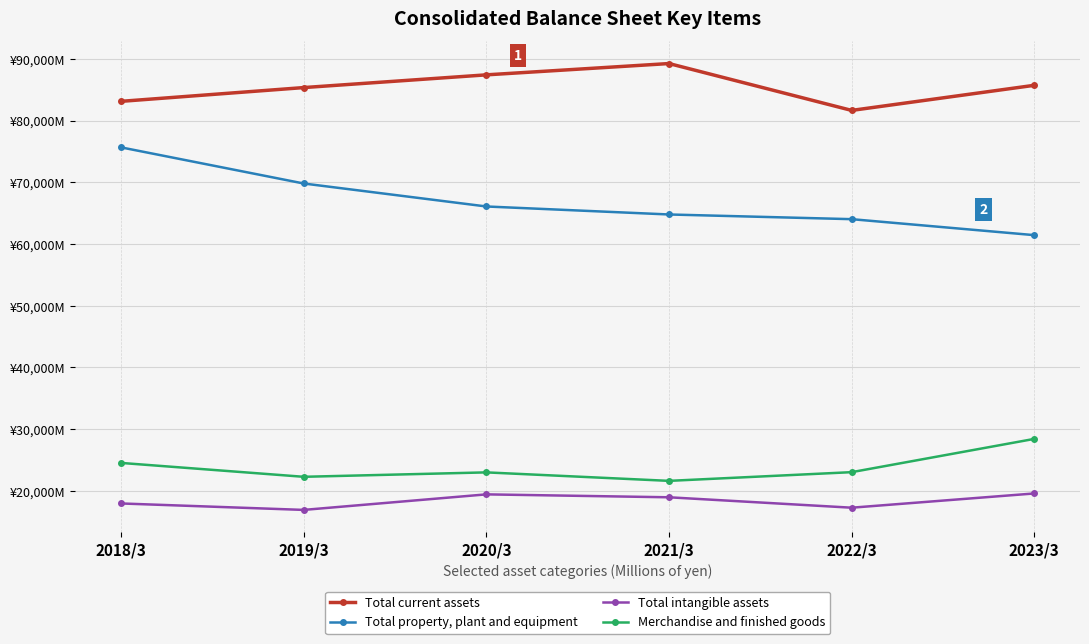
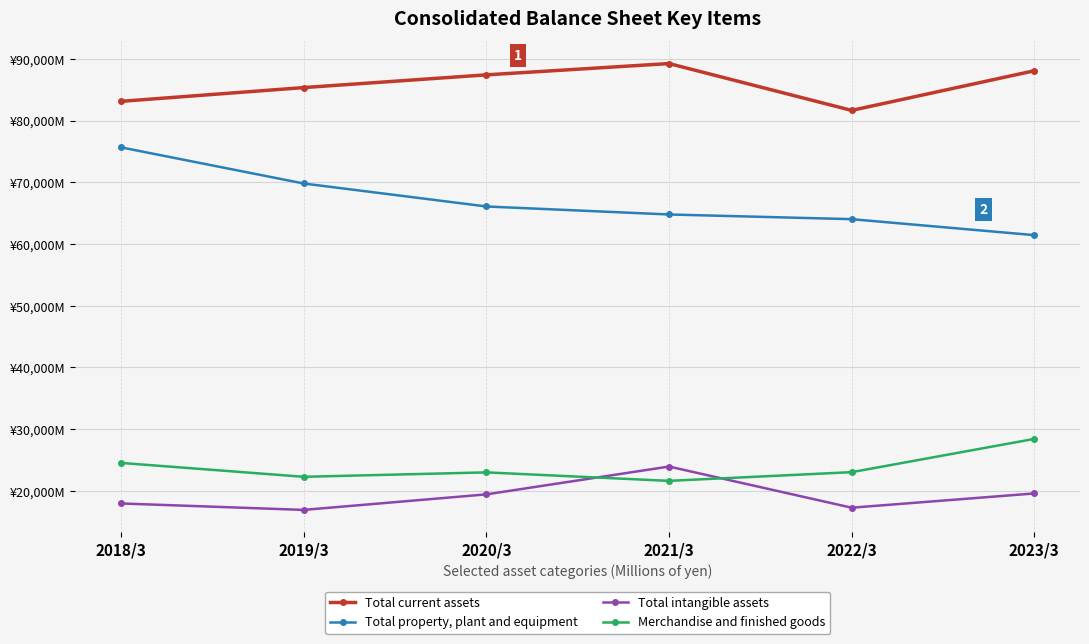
  {
    "Total current assets": {
      "2018/3": "¥83,000,000,000",
      "2019/3": "¥85,000,000,000",
      "2020/3": "¥87,000,000,000",
      "2021/3": "¥89,000,000,000",
      "2022/3": "¥82,000,000,000",
-     "2023/3": "¥86,000,000,000"
+     "2023/3": "¥88,000,000,000"
    },
    "Total property, plant and equipment": {
      "2018/3": "¥76,000,000,000",
      "2019/3": "¥70,000,000,000",
      "2020/3": "¥66,000,000,000",
      "2021/3": "¥65,000,000,000",
      "2022/3": "¥64,000,000,000",
      "2023/3": "¥61,000,000,000"
    },
    "Total intangible assets": {
      "2018/3": "¥18,000,000,000",
      "2019/3": "¥17,000,000,000",
      "2020/3": "¥19,000,000,000",
-     "2021/3": "¥19,000,000,000",
+     "2021/3": "¥24,000,000,000",
      "2022/3": "¥17,000,000,000",
      "2023/3": "¥20,000,000,000"
    },
    "Merchandise and finished goods": {
      "2018/3": "¥25,000,000,000",
      "2019/3": "¥22,000,000,000",
      "2020/3": "¥23,000,000,000",
      "2021/3": "¥22,000,000,000",
      "2022/3": "¥23,000,000,000",
      "2023/3": "¥28,000,000,000"
    }
  }
